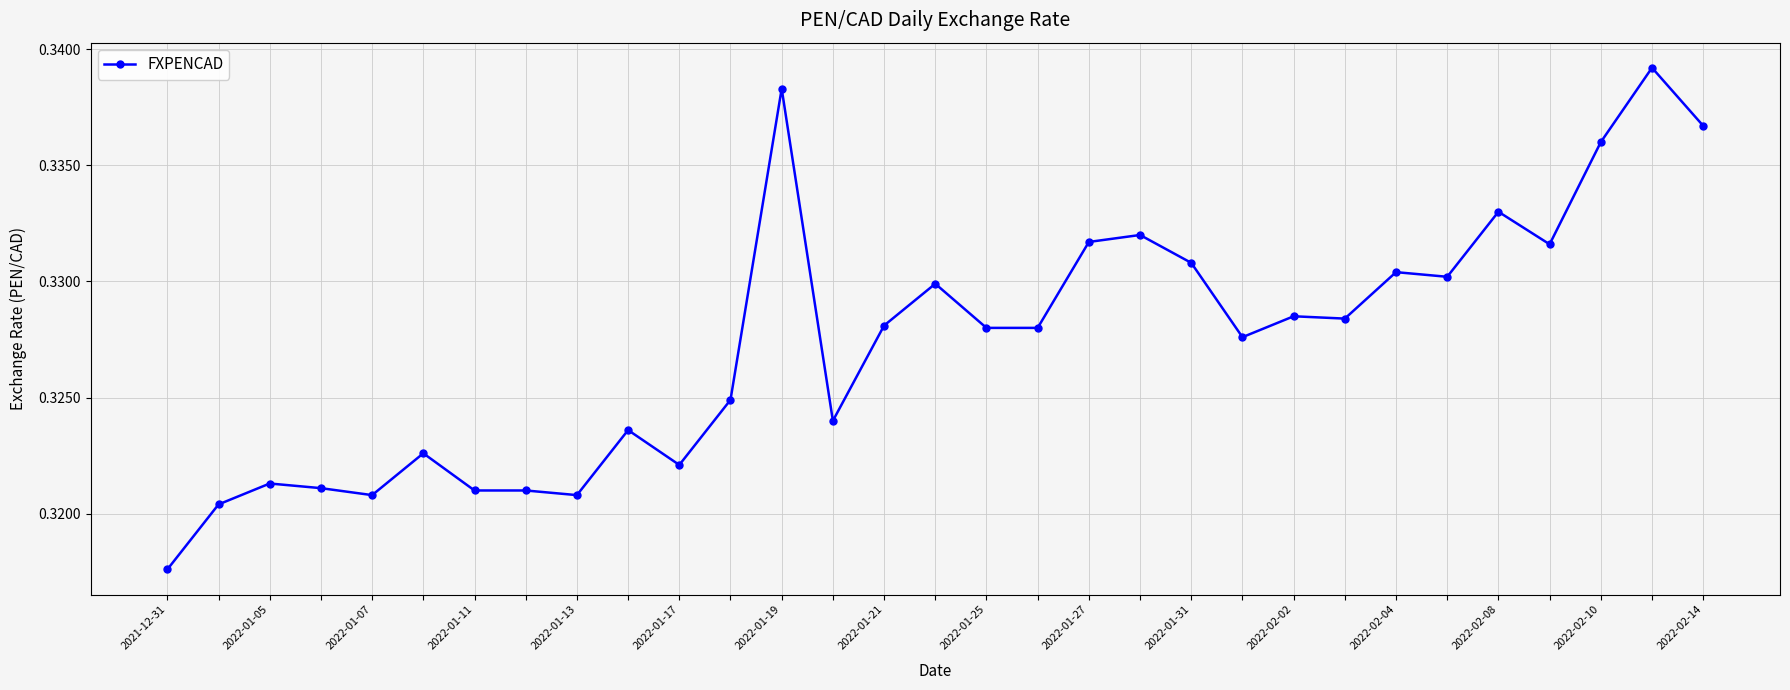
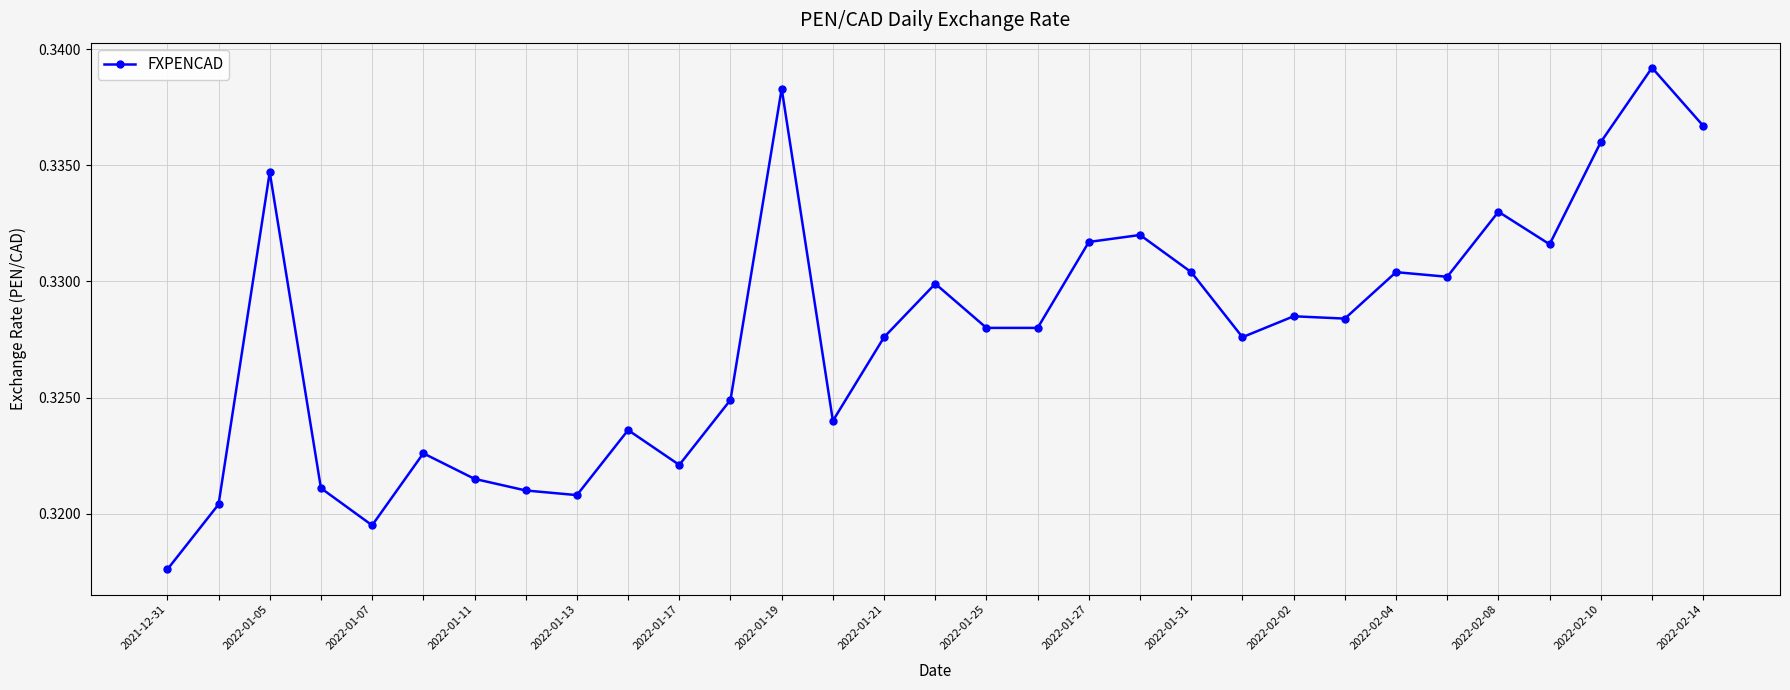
  {
    "2021-12-31": 0.3176,
-   "2022-01-05": 0.3213,
-   "2022-01-07": 0.3208,
-   "2022-01-11": 0.3210,
+   "2022-01-05": 0.3347,
+   "2022-01-07": 0.3195,
+   "2022-01-11": 0.3215,
    "2022-01-13": 0.3208,
    "2022-01-17": 0.3221,
    "2022-01-19": 0.3383,
-   "2022-01-21": 0.3281,
+   "2022-01-21": 0.3276,
    "2022-01-25": 0.3280,
    "2022-01-27": 0.3317,
-   "2022-01-31": 0.3308,
+   "2022-01-31": 0.3304,
    "2022-02-02": 0.3285,
    "2022-02-04": 0.3304,
    "2022-02-08": 0.3330,
    "2022-02-10": 0.3360,
    "2022-02-14": 0.3367
  }
